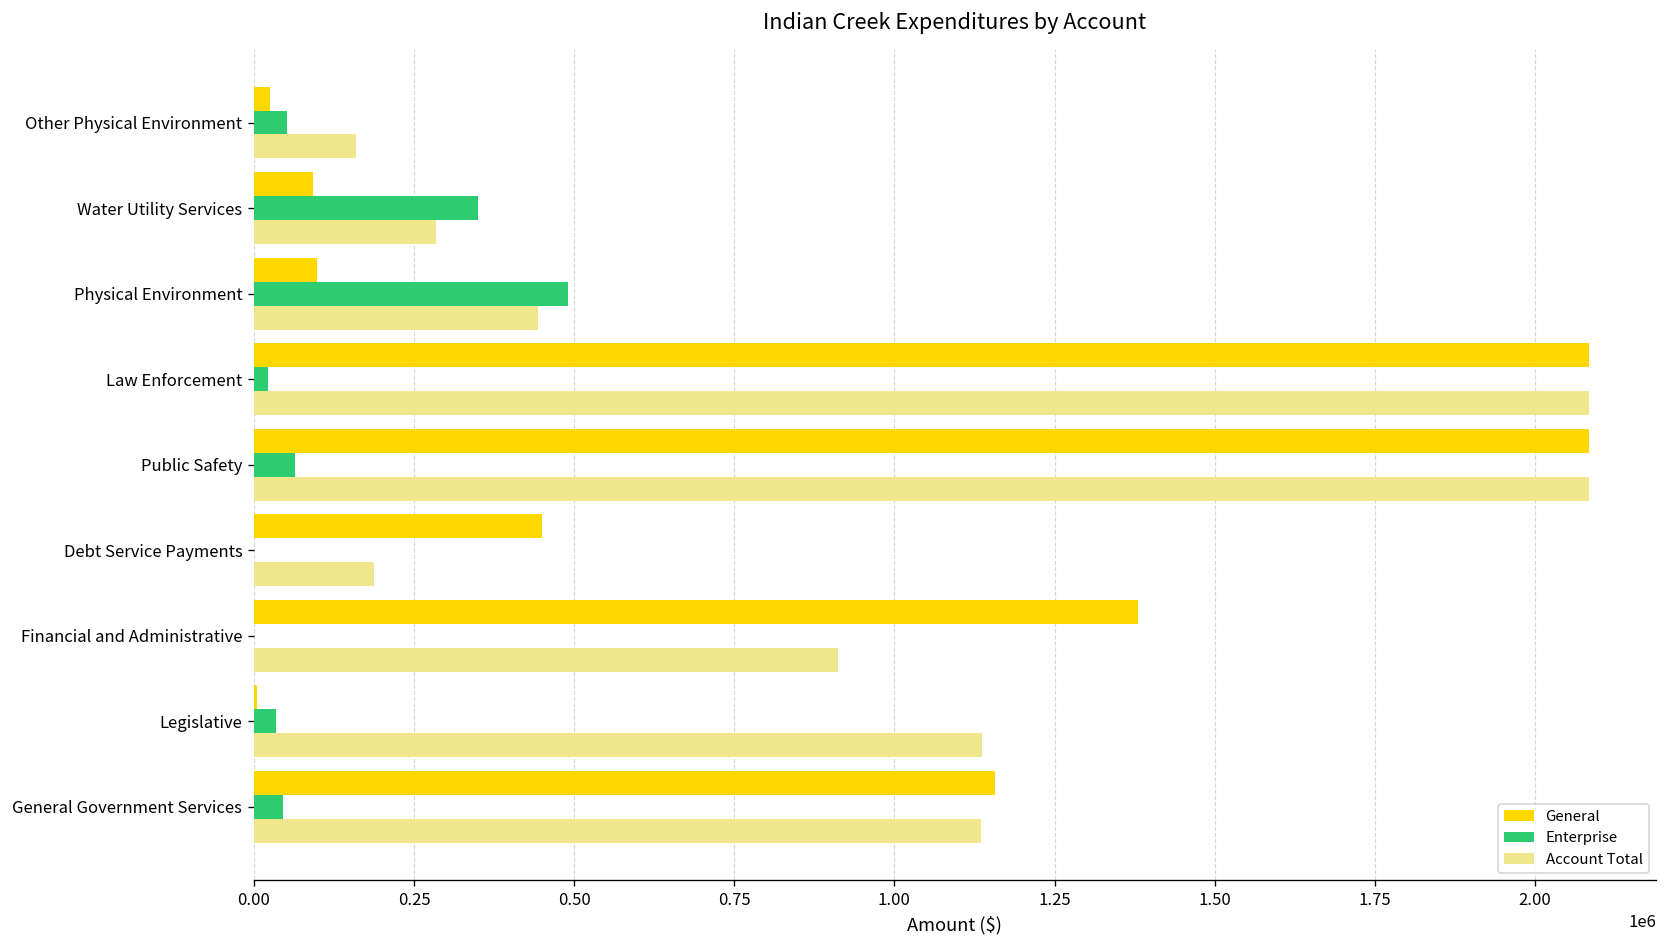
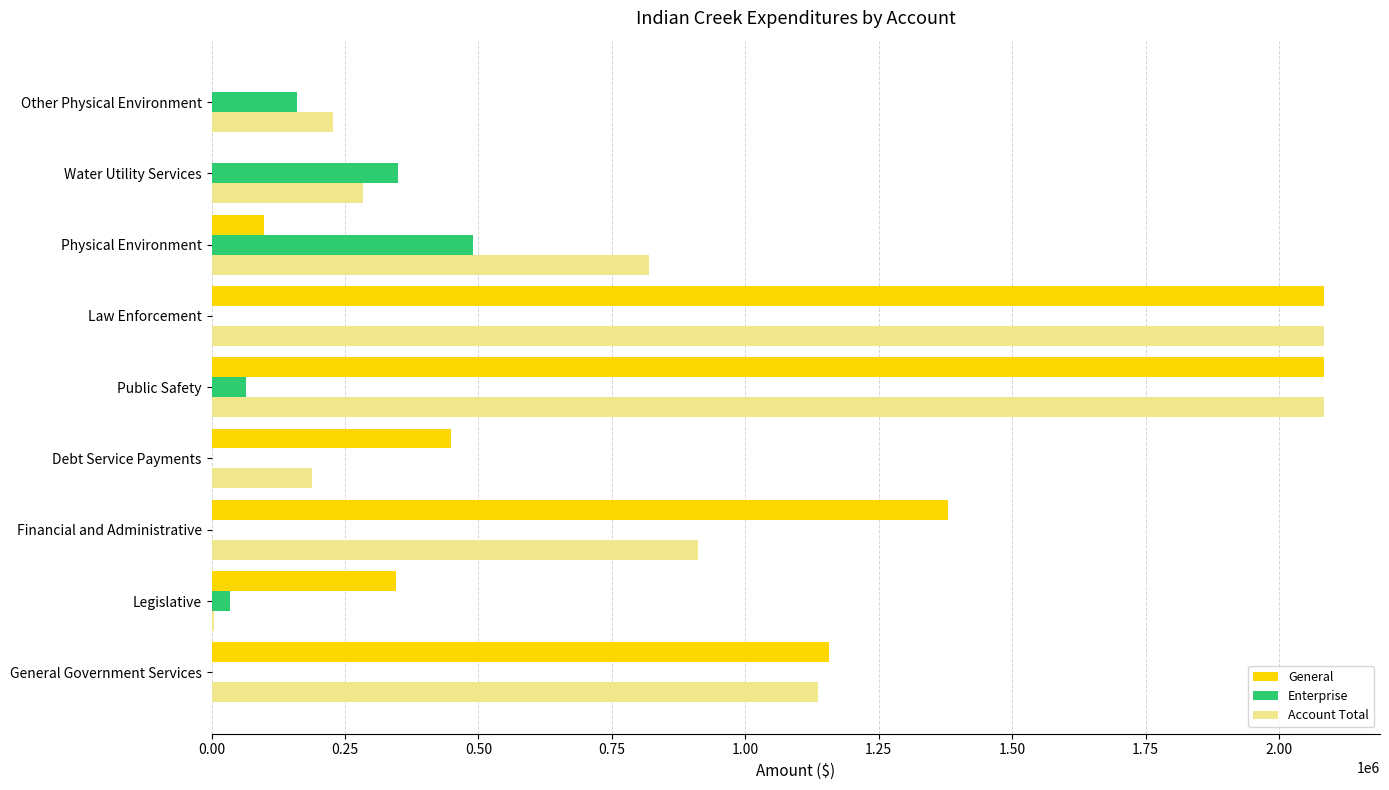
  {
    "General": {
-     "Other Physical Environment": 20000,
-     "Water Utility Services": 90000,
+     "Other Physical Environment": 0,
+     "Water Utility Services": 0,
      "Physical Environment": 100000,
      "Law Enforcement": 2080000,
      "Public Safety": 2080000,
      "Debt Service Payments": 450000,
      "Financial and Administrative": 1380000,
-     "Legislative": 0,
+     "Legislative": 340000,
      "General Government Services": 1160000
    },
    "Enterprise": {
-     "Other Physical Environment": 50000,
+     "Other Physical Environment": 160000,
      "Water Utility Services": 350000,
      "Physical Environment": 490000,
-     "Law Enforcement": 20000,
+     "Law Enforcement": 0,
      "Public Safety": 60000,
      "Debt Service Payments": 0,
      "Financial and Administrative": 0,
      "Legislative": 40000,
-     "General Government Services": 50000
+     "General Government Services": 0
    },
    "Account Total": {
-     "Other Physical Environment": 160000,
+     "Other Physical Environment": 230000,
      "Water Utility Services": 280000,
-     "Physical Environment": 440000,
+     "Physical Environment": 820000,
      "Law Enforcement": 2080000,
      "Public Safety": 2080000,
      "Debt Service Payments": 190000,
      "Financial and Administrative": 910000,
-     "Legislative": 1140000,
+     "Legislative": 0,
      "General Government Services": 1140000
    }
  }
